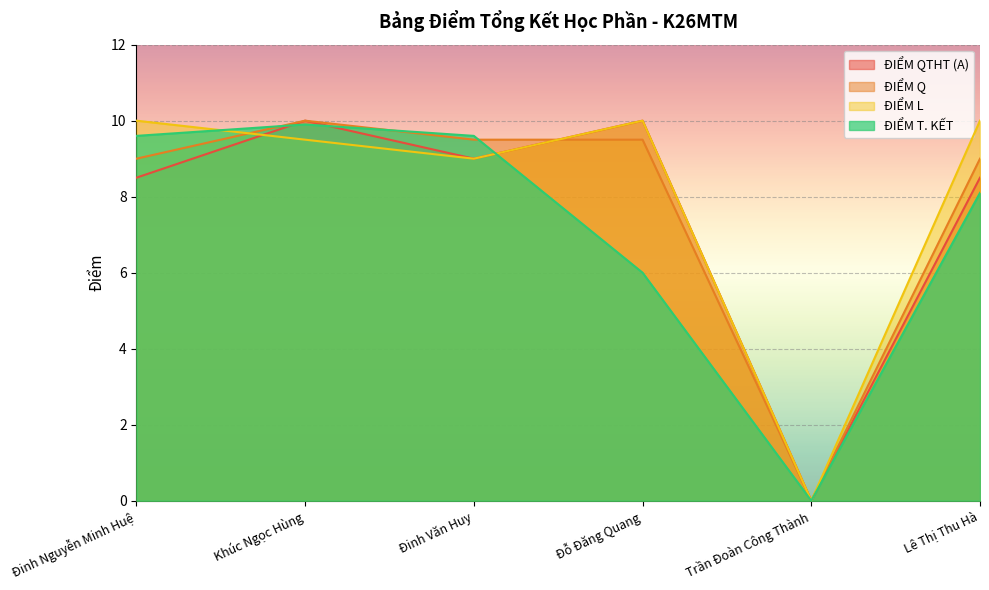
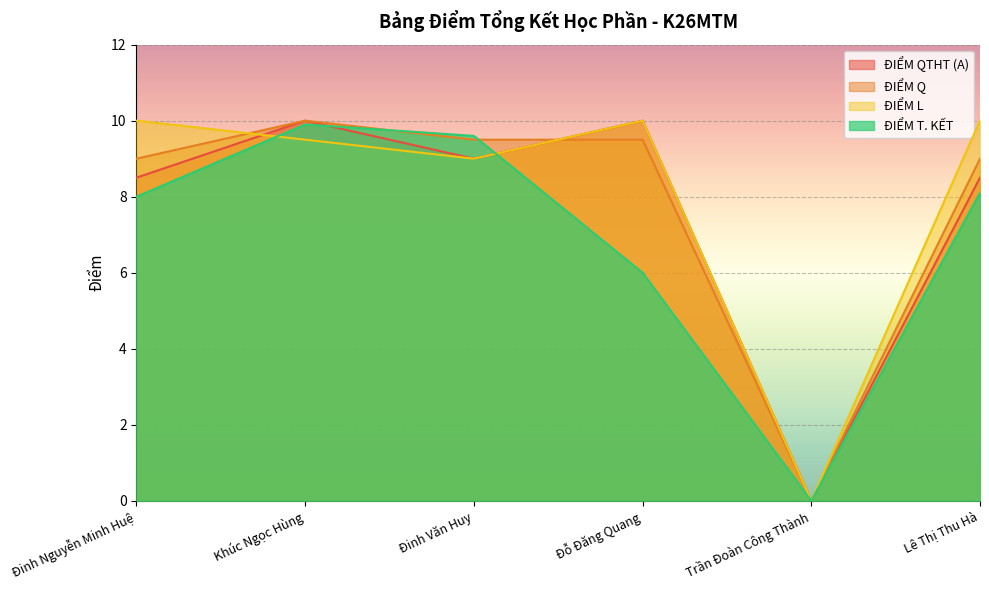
  {
    "ĐIỂM T. KẾT": {
-     "Đinh Nguyễn Minh Huệ": 9.6,
+     "Đinh Nguyễn Minh Huệ": 8.0,
      "Khúc Ngọc Hùng": 9.9,
      "Đinh Văn Huy": 9.6,
      "Đỗ Đăng Quang": 6.0,
      "Lê Thị Thu Hà": 8.1
    }
  }
